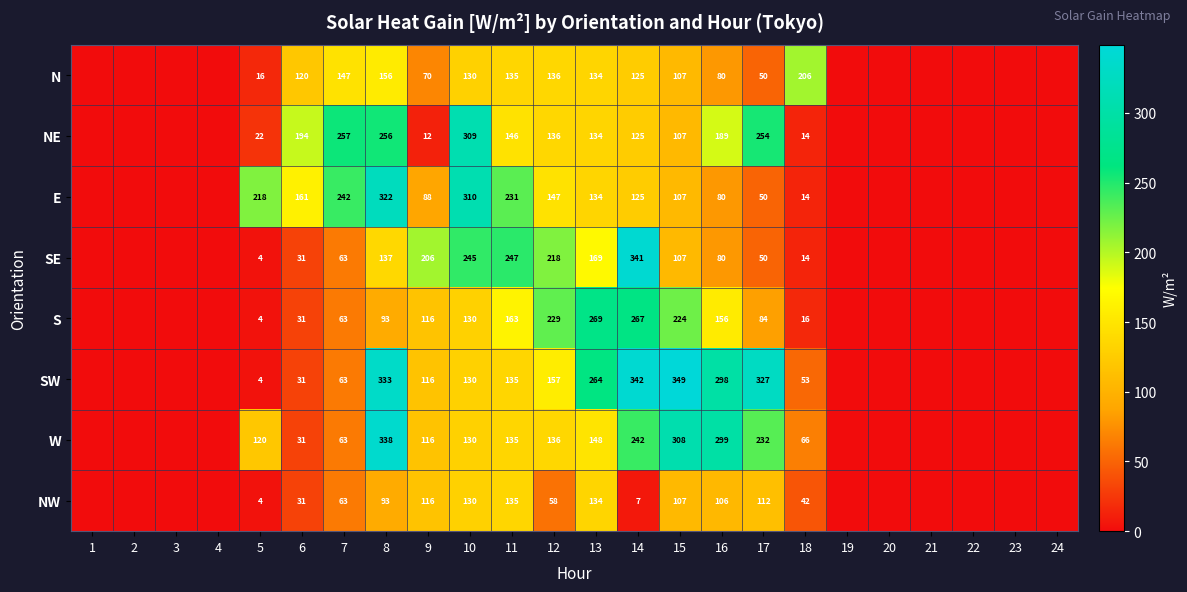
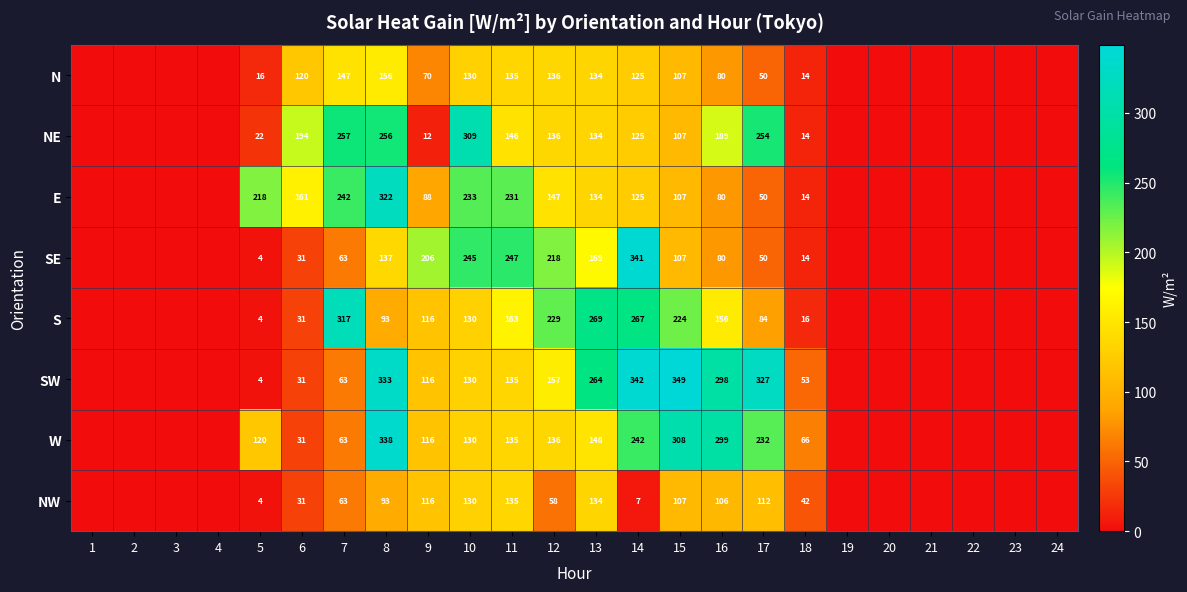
  {
    "N": {
      "5": 16,
      "6": 120,
      "7": 147,
      "8": 156,
      "9": 70,
      "10": 130,
      "11": 135,
      "12": 136,
      "13": 134,
      "14": 125,
      "15": 107,
      "16": 80,
      "17": 50,
-     "18": 206
+     "18": 14
    },
    "NE": {
      "5": 22,
      "6": 194,
      "7": 257,
      "8": 256,
      "9": 12,
      "10": 309,
      "11": 146,
      "12": 136,
      "13": 134,
      "14": 125,
      "15": 107,
      "16": 189,
      "17": 254,
      "18": 14
    },
    "E": {
      "5": 218,
      "6": 161,
      "7": 242,
      "8": 322,
      "9": 88,
-     "10": 310,
+     "10": 233,
      "11": 231,
      "12": 147,
      "13": 134,
      "14": 125,
      "15": 107,
      "16": 80,
      "17": 50,
      "18": 14
    },
    "SE": {
      "5": 4,
      "6": 31,
      "7": 63,
      "8": 137,
      "9": 206,
      "10": 245,
      "11": 247,
      "12": 218,
      "13": 169,
      "14": 341,
      "15": 107,
      "16": 80,
      "17": 50,
      "18": 14
    },
    "S": {
      "5": 4,
      "6": 31,
-     "7": 63,
+     "7": 317,
      "8": 93,
      "9": 116,
      "10": 130,
      "11": 163,
      "12": 229,
      "13": 269,
      "14": 267,
      "15": 224,
      "16": 156,
      "17": 84,
      "18": 16
    },
    "SW": {
      "5": 4,
      "6": 31,
      "7": 63,
      "8": 333,
      "9": 116,
      "10": 130,
      "11": 135,
      "12": 157,
      "13": 264,
      "14": 342,
      "15": 349,
      "16": 298,
      "17": 327,
      "18": 53
    },
    "W": {
      "5": 120,
      "6": 31,
      "7": 63,
      "8": 338,
      "9": 116,
      "10": 130,
      "11": 135,
      "12": 136,
      "13": 148,
      "14": 242,
      "15": 308,
      "16": 299,
      "17": 232,
      "18": 66
    },
    "NW": {
      "5": 4,
      "6": 31,
      "7": 63,
      "8": 93,
      "9": 116,
      "10": 130,
      "11": 135,
      "12": 58,
      "13": 134,
      "14": 7,
      "15": 107,
      "16": 106,
      "17": 112,
      "18": 42
    }
  }
